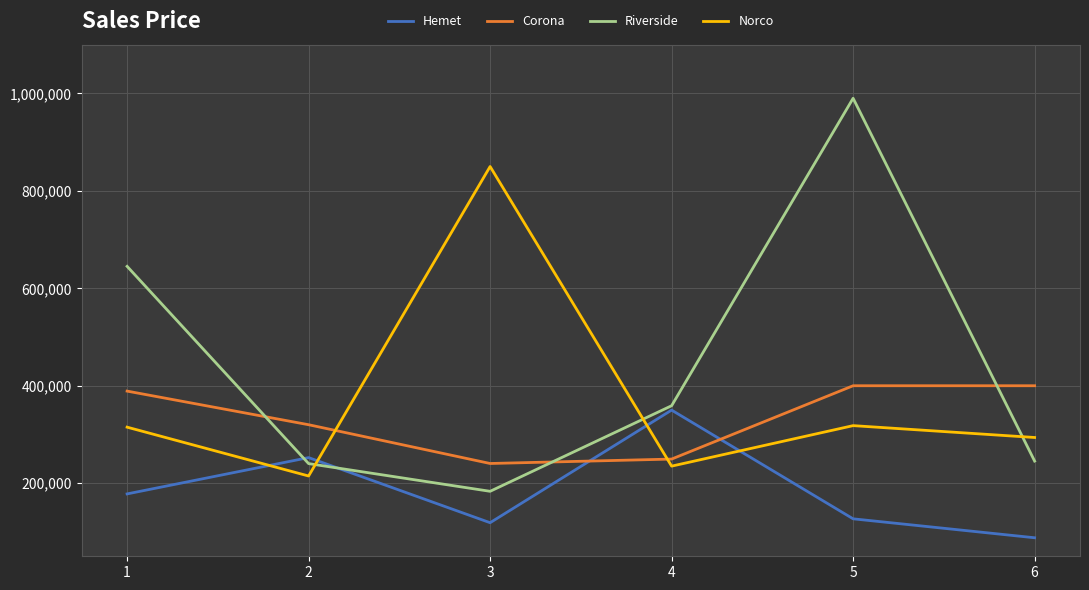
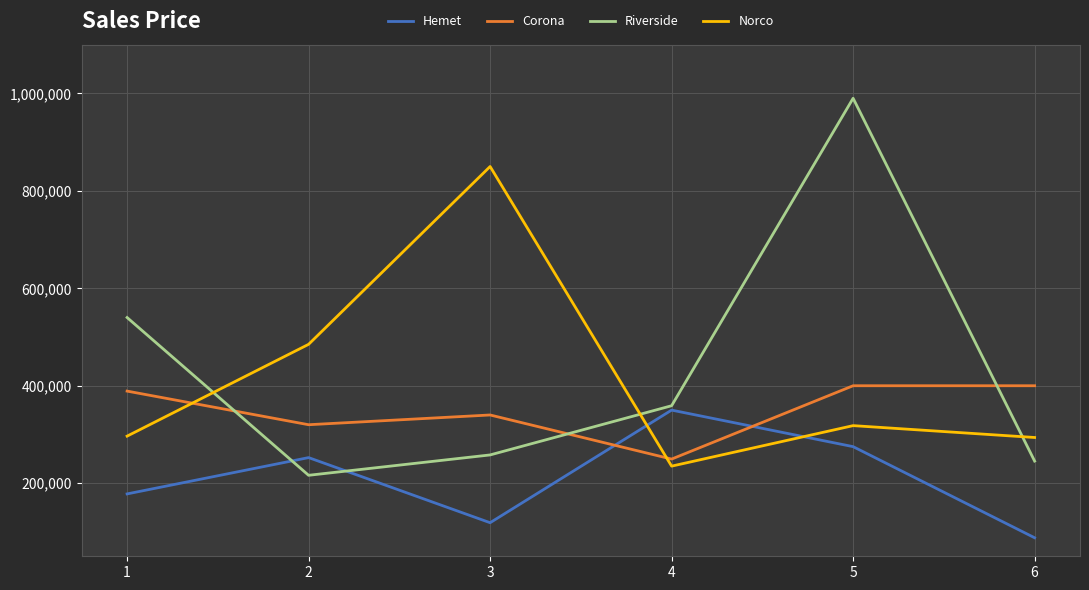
  {
    "Hemet": {
      "1": "180,000",
      "2": "250,000",
      "3": "120,000",
      "4": "350,000",
-     "5": "130,000",
+     "5": "280,000",
      "6": "90,000"
    },
    "Corona": {
      "1": "390,000",
      "2": "320,000",
-     "3": "240,000",
+     "3": "340,000",
      "4": "250,000",
      "5": "400,000",
      "6": "400,000"
    },
    "Riverside": {
-     "1": "650,000",
-     "2": "240,000",
-     "3": "180,000",
+     "1": "540,000",
+     "2": "220,000",
+     "3": "260,000",
      "4": "360,000",
      "5": "990,000",
      "6": "250,000"
    },
    "Norco": {
-     "1": "320,000",
-     "2": "210,000",
+     "1": "300,000",
+     "2": "490,000",
      "3": "850,000",
      "4": "240,000",
      "5": "320,000",
      "6": "290,000"
    }
  }
